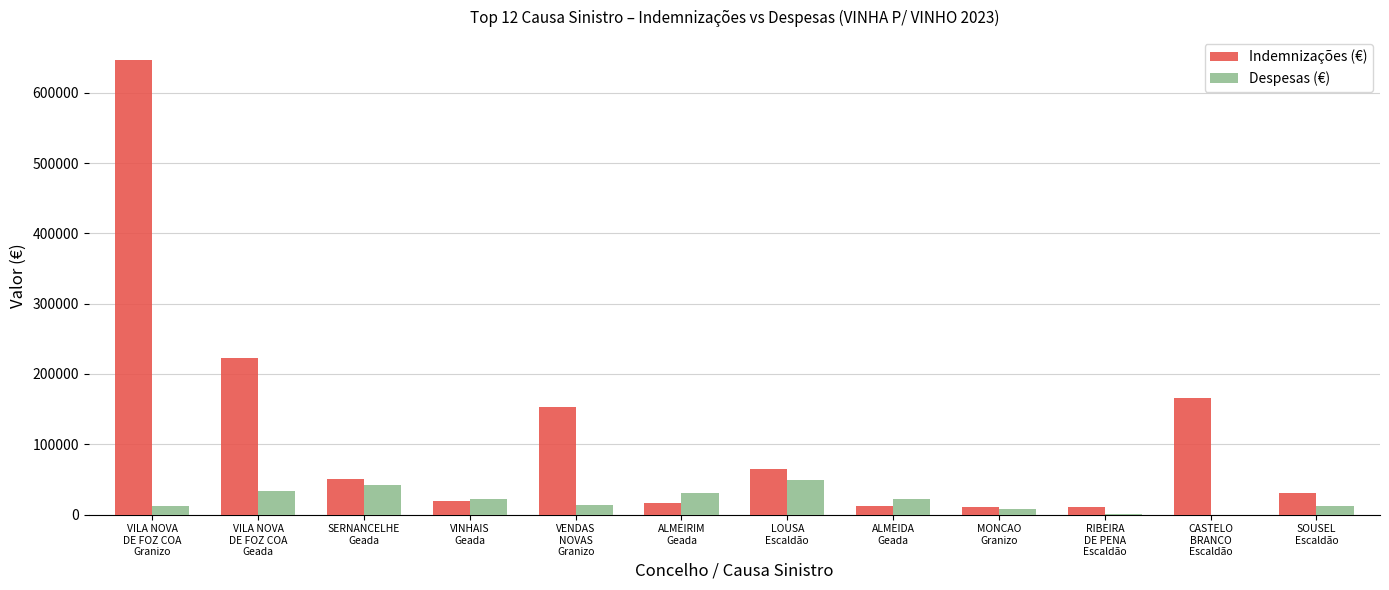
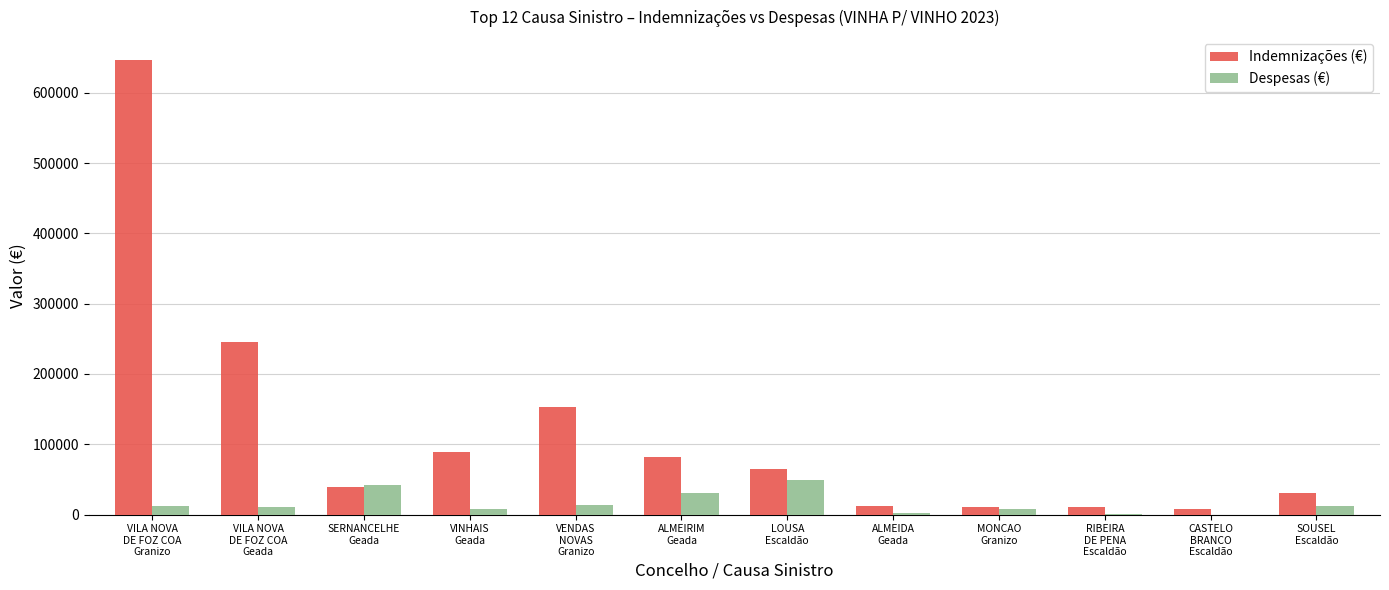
  {
    "Indemnizações (€)": {
      "VILA NOVA DE FOZ COA Granizo": 650000,
-     "VILA NOVA DE FOZ COA Geada": 220000,
-     "SERNANCELHE Geada": 50000,
-     "VINHAIS Geada": 20000,
+     "VILA NOVA DE FOZ COA Geada": 250000,
+     "SERNANCELHE Geada": 40000,
+     "VINHAIS Geada": 90000,
      "VENDAS NOVAS Granizo": 150000,
-     "ALMEIRIM Geada": 20000,
+     "ALMEIRIM Geada": 80000,
      "LOUSA Escaldão": 70000,
      "ALMEIDA Geada": 10000,
      "MONCAO Granizo": 10000,
      "RIBEIRA DE PENA Escaldão": 10000,
-     "CASTELO BRANCO Escaldão": 170000,
+     "CASTELO BRANCO Escaldão": 10000,
      "SOUSEL Escaldão": 30000
    },
    "Despesas (€)": {
      "VILA NOVA DE FOZ COA Granizo": 10000,
-     "VILA NOVA DE FOZ COA Geada": 30000,
+     "VILA NOVA DE FOZ COA Geada": 10000,
      "SERNANCELHE Geada": 40000,
-     "VINHAIS Geada": 20000,
+     "VINHAIS Geada": 10000,
      "VENDAS NOVAS Granizo": 10000,
      "ALMEIRIM Geada": 30000,
      "LOUSA Escaldão": 50000,
-     "ALMEIDA Geada": 20000,
+     "ALMEIDA Geada": 0,
      "MONCAO Granizo": 10000,
      "CASTELO BRANCO Escaldão": 0,
      "SOUSEL Escaldão": 10000
    }
  }
